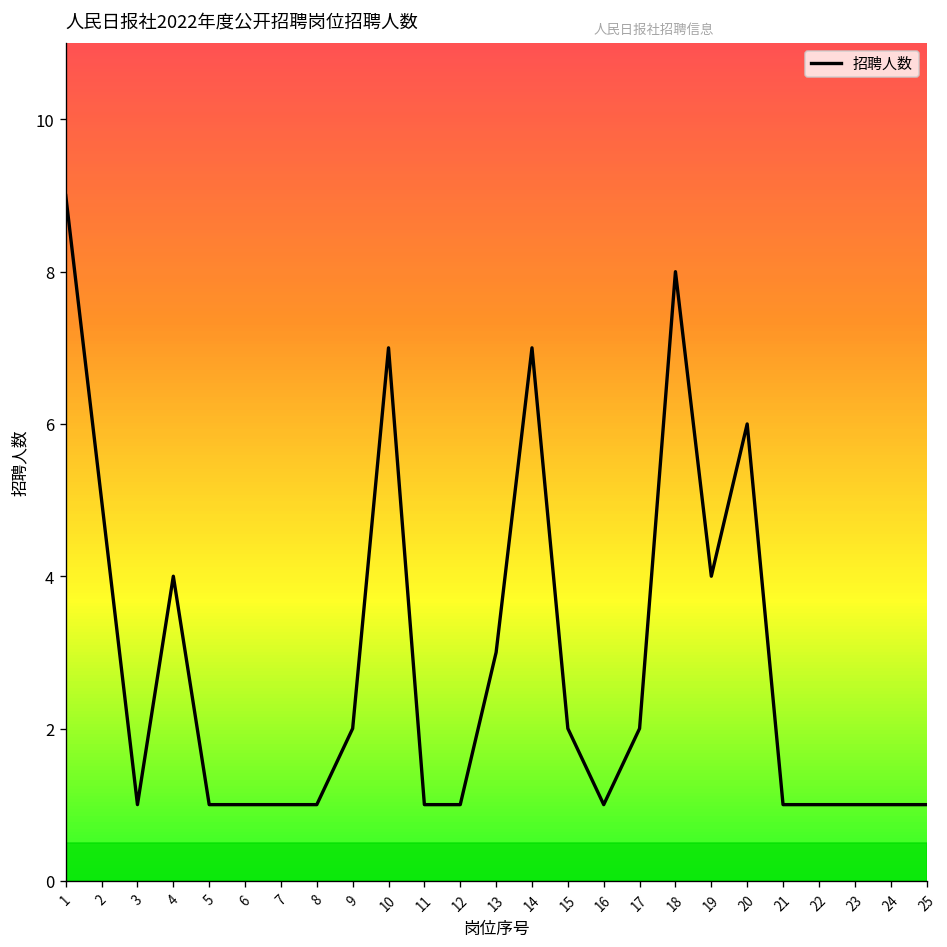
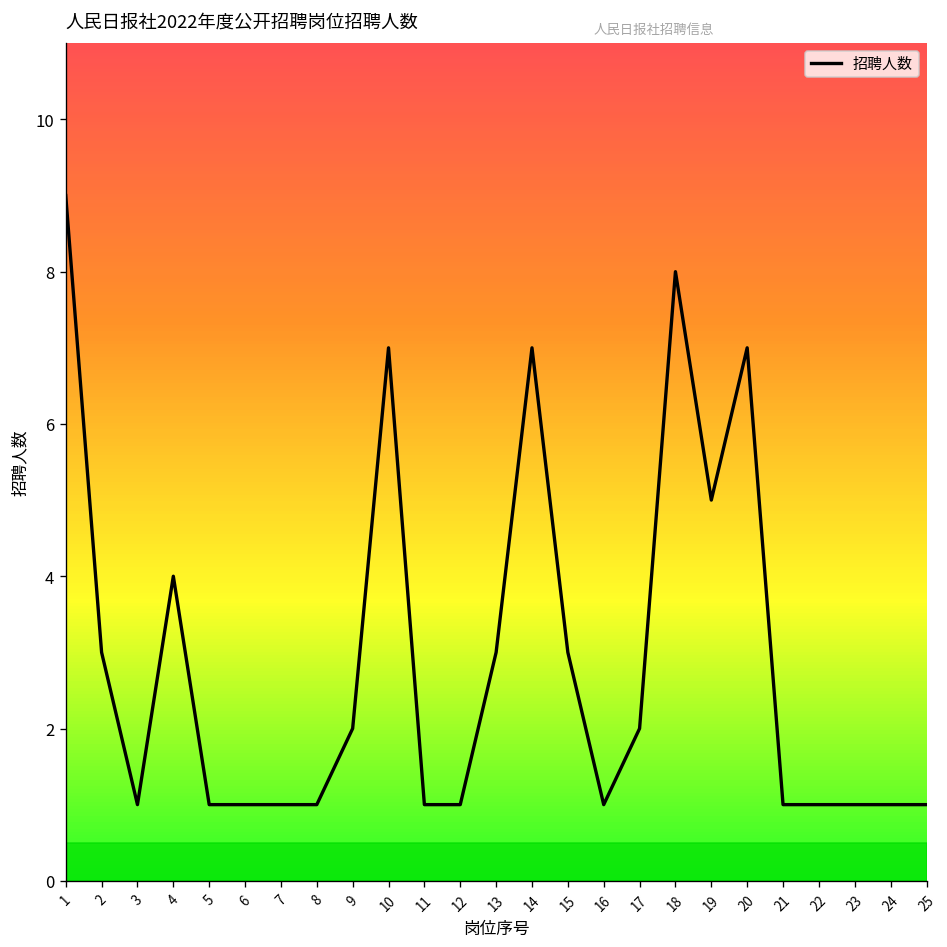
  {
    "1": 9,
-   "2": 5,
+   "2": 3,
    "3": 1,
    "4": 4,
    "5": 1,
    "6": 1,
    "7": 1,
    "8": 1,
    "9": 2,
    "10": 7,
    "11": 1,
    "12": 1,
    "13": 3,
    "14": 7,
-   "15": 2,
+   "15": 3,
    "16": 1,
    "17": 2,
    "18": 8,
-   "19": 4,
-   "20": 6,
+   "19": 5,
+   "20": 7,
    "21": 1,
    "22": 1,
    "23": 1,
    "24": 1,
    "25": 1
  }
